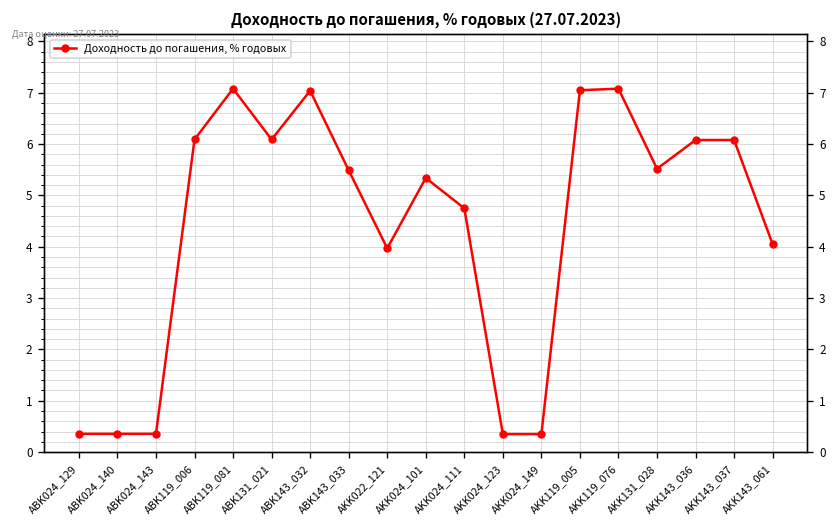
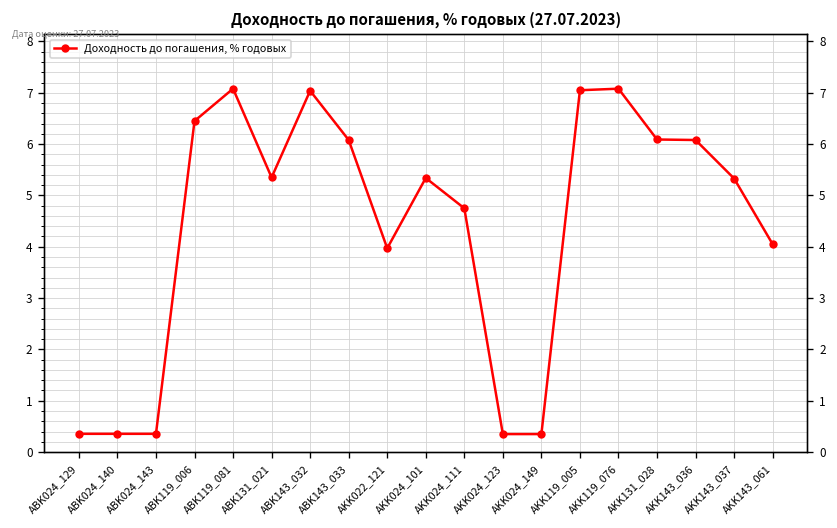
  {
    "ABK024_129": 0.4,
    "ABK024_140": 0.4,
    "ABK024_143": 0.4,
-   "ABK119_006": 6.1,
+   "ABK119_006": 6.5,
    "ABK119_081": 7.1,
-   "ABK131_021": 6.1,
+   "ABK131_021": 5.4,
    "ABK143_032": 7.0,
-   "ABK143_033": 5.5,
+   "ABK143_033": 6.1,
    "AKK022_121": 4.0,
    "AKK024_101": 5.3,
    "AKK024_111": 4.8,
    "AKK024_123": 0.4,
    "AKK024_149": 0.4,
    "AKK119_005": 7.1,
    "AKK119_076": 7.1,
-   "AKK131_028": 5.5,
+   "AKK131_028": 6.1,
    "AKK143_036": 6.1,
-   "AKK143_037": 6.1,
+   "AKK143_037": 5.3,
    "AKK143_061": 4.1
  }
